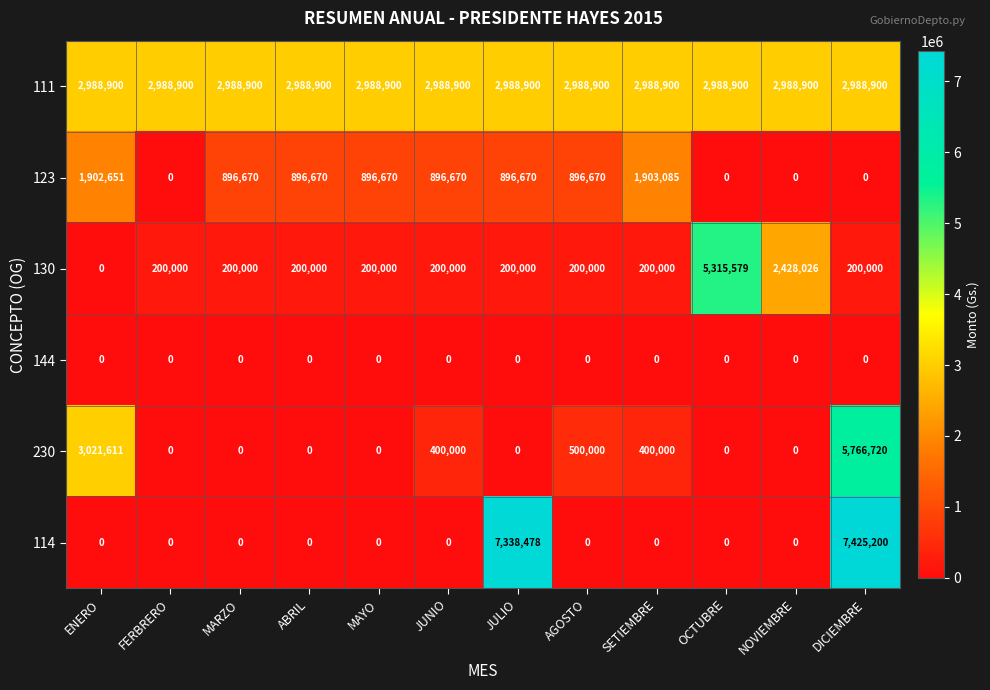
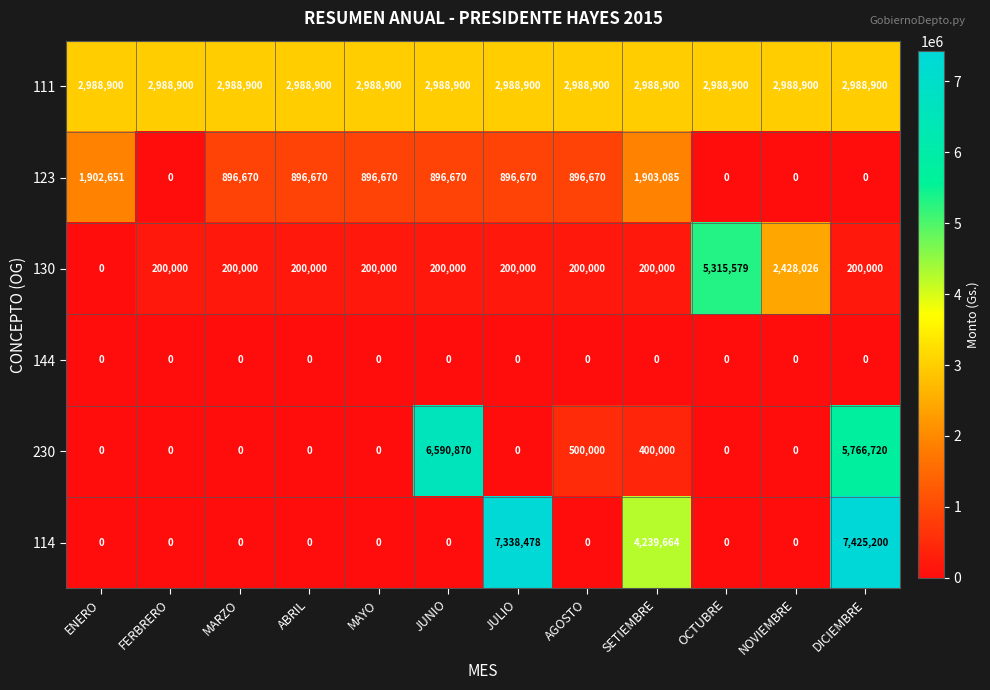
  {
    "111": {
      "ENERO": "2,988,900",
      "FERBRERO": "2,988,900",
      "MARZO": "2,988,900",
      "ABRIL": "2,988,900",
      "MAYO": "2,988,900",
      "JUNIO": "2,988,900",
      "JULIO": "2,988,900",
      "AGOSTO": "2,988,900",
      "SETIEMBRE": "2,988,900",
      "OCTUBRE": "2,988,900",
      "NOVIEMBRE": "2,988,900",
      "DICIEMBRE": "2,988,900"
    },
    "123": {
      "ENERO": "1,902,651",
      "FERBRERO": "0",
      "MARZO": "896,670",
      "ABRIL": "896,670",
      "MAYO": "896,670",
      "JUNIO": "896,670",
      "JULIO": "896,670",
      "AGOSTO": "896,670",
      "SETIEMBRE": "1,903,085",
      "OCTUBRE": "0",
      "NOVIEMBRE": "0",
      "DICIEMBRE": "0"
    },
    "130": {
      "ENERO": "0",
      "FERBRERO": "200,000",
      "MARZO": "200,000",
      "ABRIL": "200,000",
      "MAYO": "200,000",
      "JUNIO": "200,000",
      "JULIO": "200,000",
      "AGOSTO": "200,000",
      "SETIEMBRE": "200,000",
      "OCTUBRE": "5,315,579",
      "NOVIEMBRE": "2,428,026",
      "DICIEMBRE": "200,000"
    },
    "144": {
      "ENERO": "0",
      "FERBRERO": "0",
      "MARZO": "0",
      "ABRIL": "0",
      "MAYO": "0",
      "JUNIO": "0",
      "JULIO": "0",
      "AGOSTO": "0",
      "SETIEMBRE": "0",
      "OCTUBRE": "0",
      "NOVIEMBRE": "0",
      "DICIEMBRE": "0"
    },
    "230": {
-     "ENERO": "3,021,611",
+     "ENERO": "0",
      "FERBRERO": "0",
      "MARZO": "0",
      "ABRIL": "0",
      "MAYO": "0",
-     "JUNIO": "400,000",
+     "JUNIO": "6,590,870",
      "JULIO": "0",
      "AGOSTO": "500,000",
      "SETIEMBRE": "400,000",
      "OCTUBRE": "0",
      "NOVIEMBRE": "0",
      "DICIEMBRE": "5,766,720"
    },
    "114": {
      "ENERO": "0",
      "FERBRERO": "0",
      "MARZO": "0",
      "ABRIL": "0",
      "MAYO": "0",
      "JUNIO": "0",
      "JULIO": "7,338,478",
      "AGOSTO": "0",
-     "SETIEMBRE": "0",
+     "SETIEMBRE": "4,239,664",
      "OCTUBRE": "0",
      "NOVIEMBRE": "0",
      "DICIEMBRE": "7,425,200"
    }
  }
